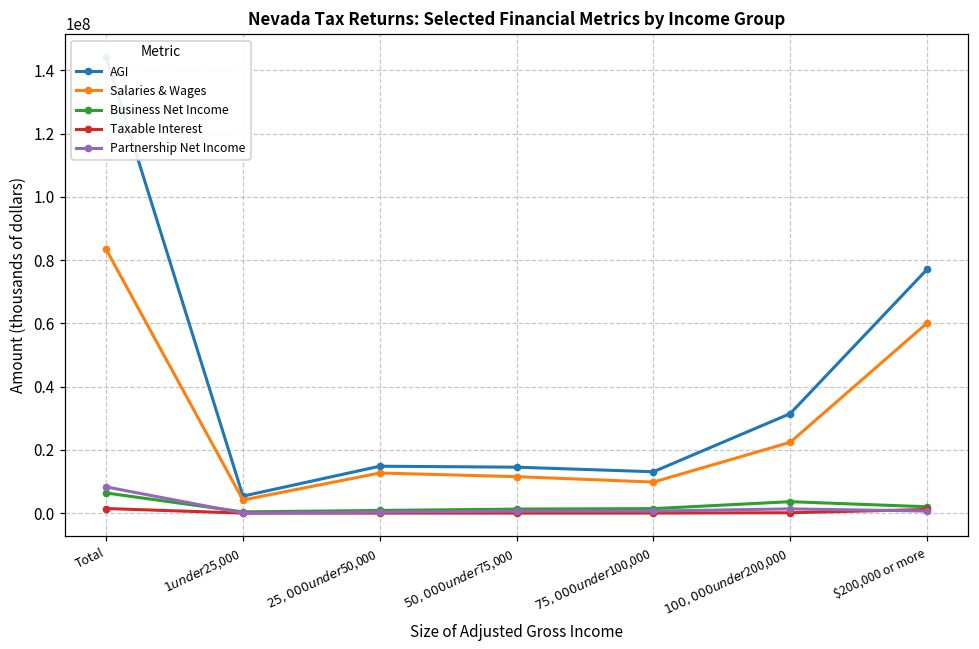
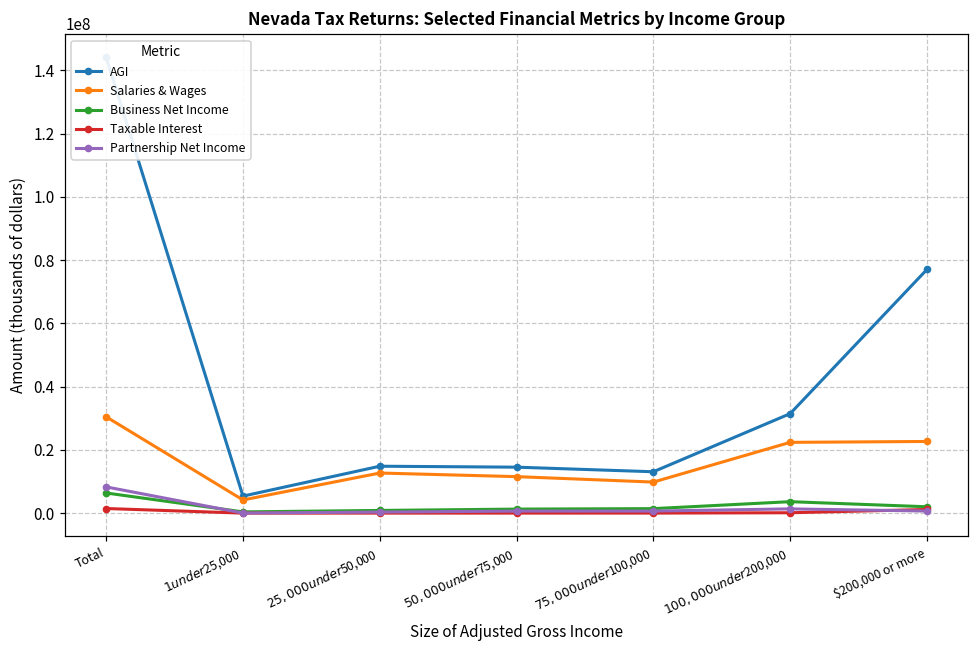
  {
    "AGI": {
      "$200,000 or more": 77000000
    },
    "Salaries & Wages": {
-     "Total": 83000000,
-     "$200,000 or more": 60000000
+     "Total": 30000000,
+     "$200,000 or more": 23000000
    },
    "Business Net Income": {
      "Total": 6000000
    },
    "Taxable Interest": {
      "Total": 1000000
    },
    "Partnership Net Income": {
      "Total": 8000000
    }
  }
